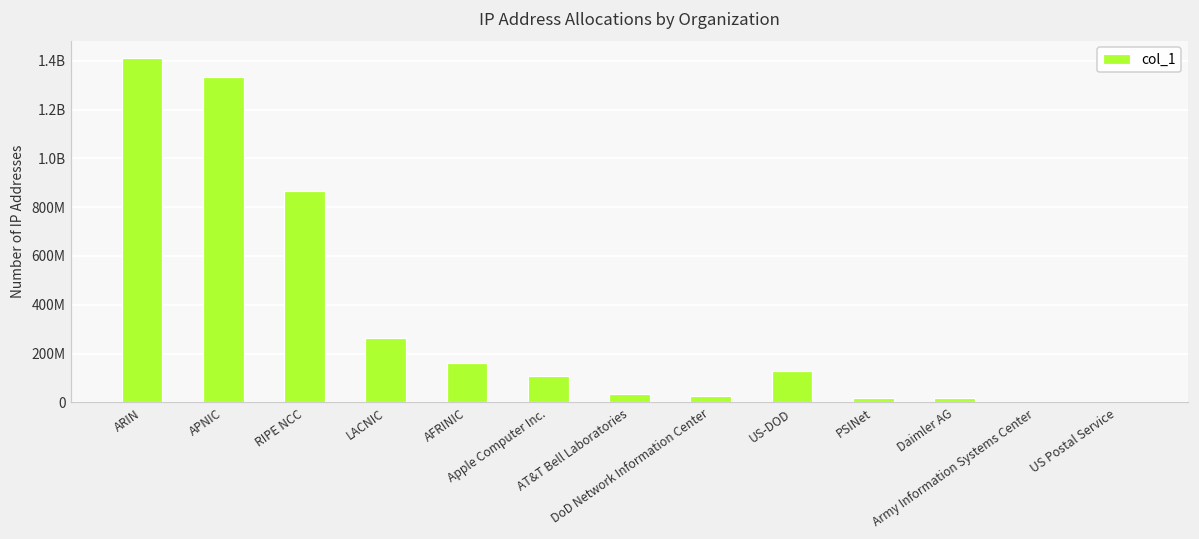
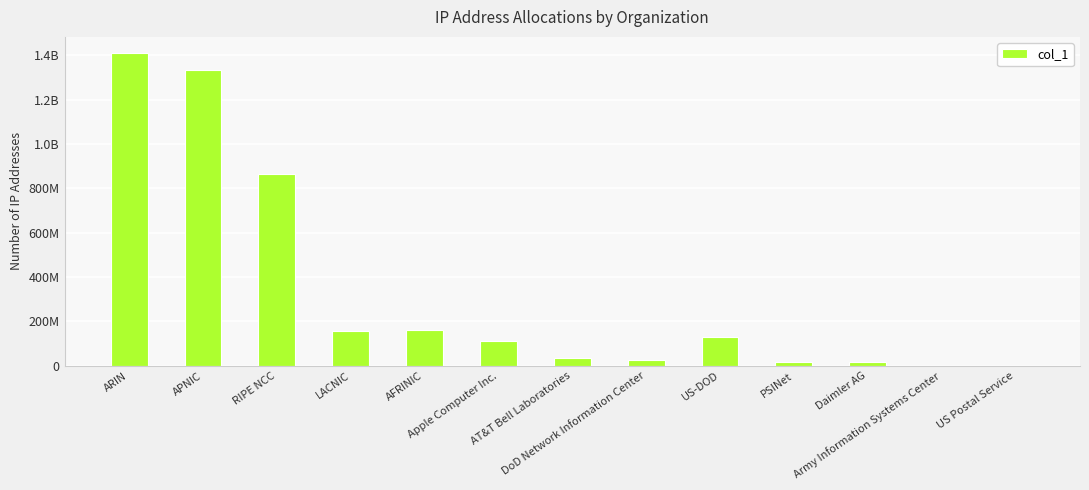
  {
    "ARIN": 1410000000,
    "APNIC": 1340000000,
    "RIPE NCC": 860000000,
-   "LACNIC": 270000000,
+   "LACNIC": 160000000,
    "AFRINIC": 160000000,
    "Apple Computer Inc.": 110000000,
    "AT&T Bell Laboratories": 30000000,
    "DoD Network Information Center": 30000000,
    "US-DOD": 130000000,
    "PSINet": 20000000,
    "Daimler AG": 20000000
  }
